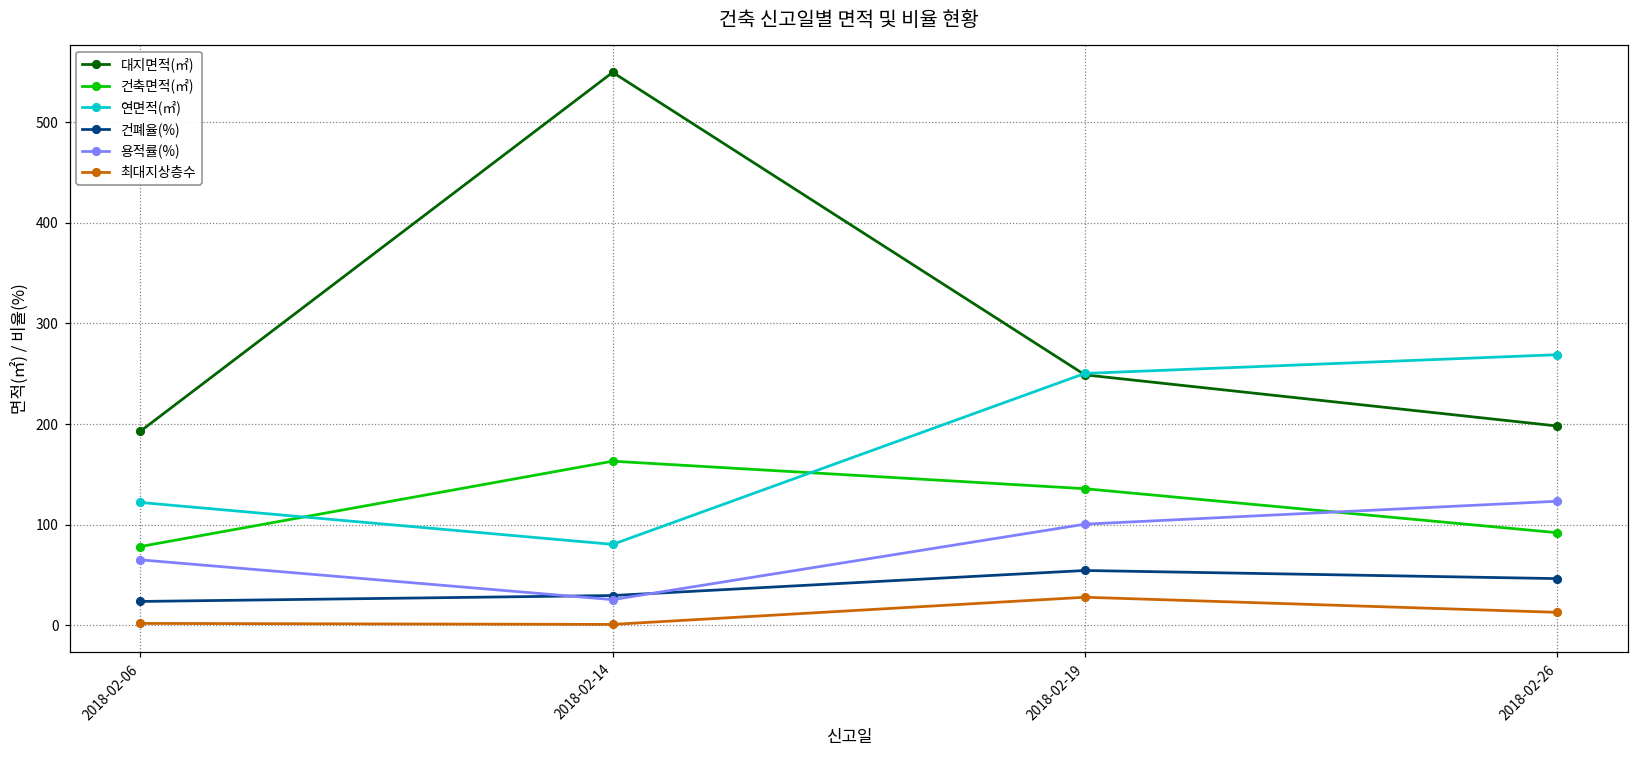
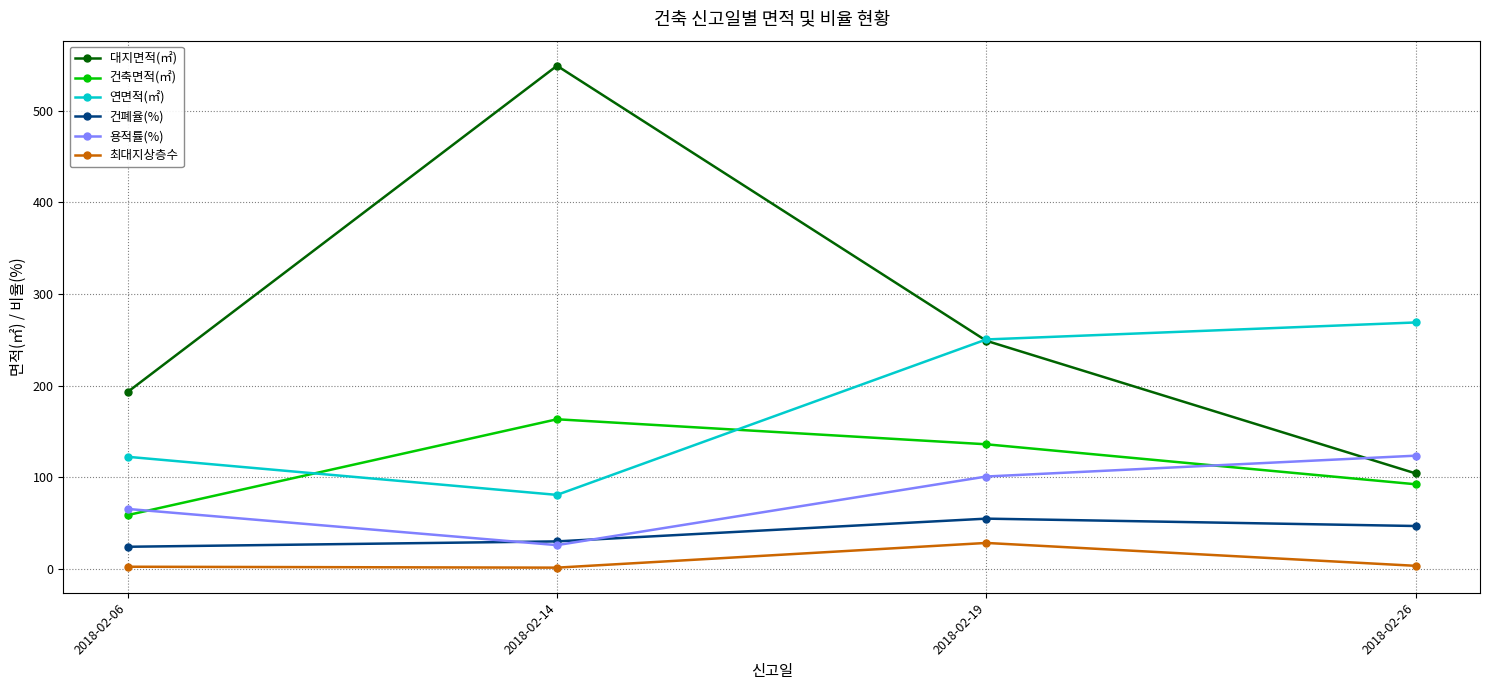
  {
    "대지면적(㎡)": {
      "2018-02-06": 190,
      "2018-02-14": 550,
-     "2018-02-26": 200
+     "2018-02-26": 100
    },
    "건축면적(㎡)": {
-     "2018-02-06": 80,
+     "2018-02-06": 60,
      "2018-02-14": 160,
      "2018-02-19": 140,
      "2018-02-26": 90
    },
    "연면적(㎡)": {
      "2018-02-06": 120,
      "2018-02-14": 80,
      "2018-02-26": 270
    },
    "건폐율(%)": {
      "2018-02-06": 20,
      "2018-02-14": 30,
      "2018-02-19": 50,
      "2018-02-26": 50
    },
    "용적률(%)": {
      "2018-02-06": 70,
      "2018-02-14": 30,
      "2018-02-19": 100,
      "2018-02-26": 120
    },
    "최대지상층수": {
      "2018-02-06": 0,
      "2018-02-14": 0,
      "2018-02-19": 30,
-     "2018-02-26": 10
+     "2018-02-26": 0
    }
  }
